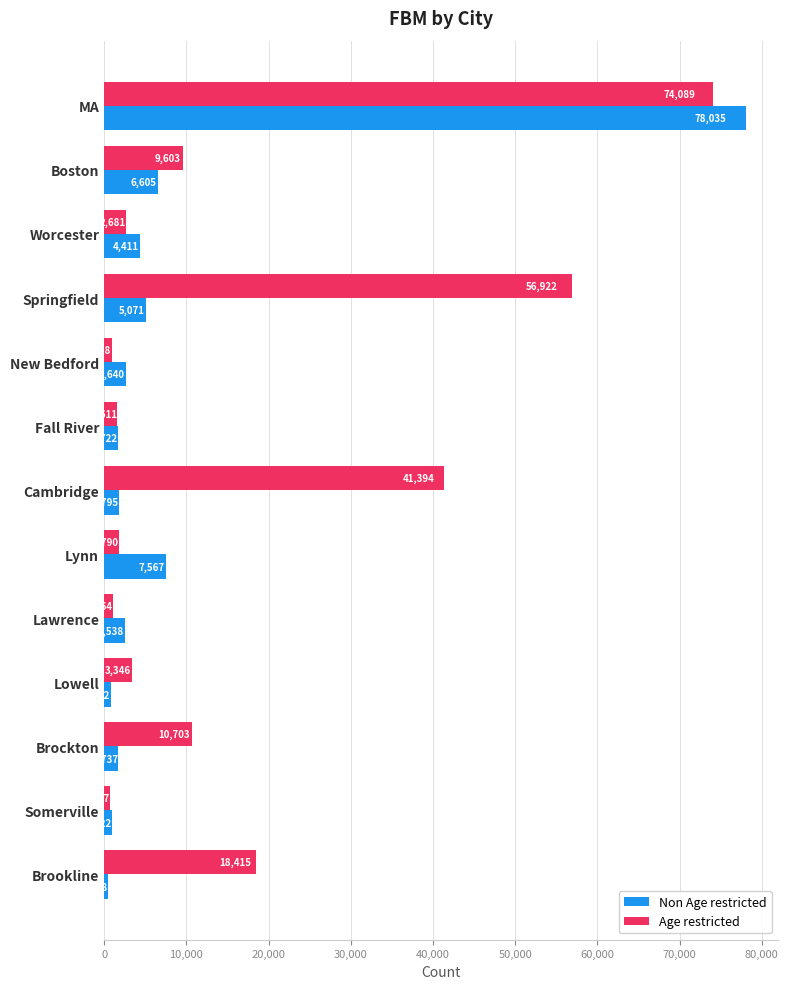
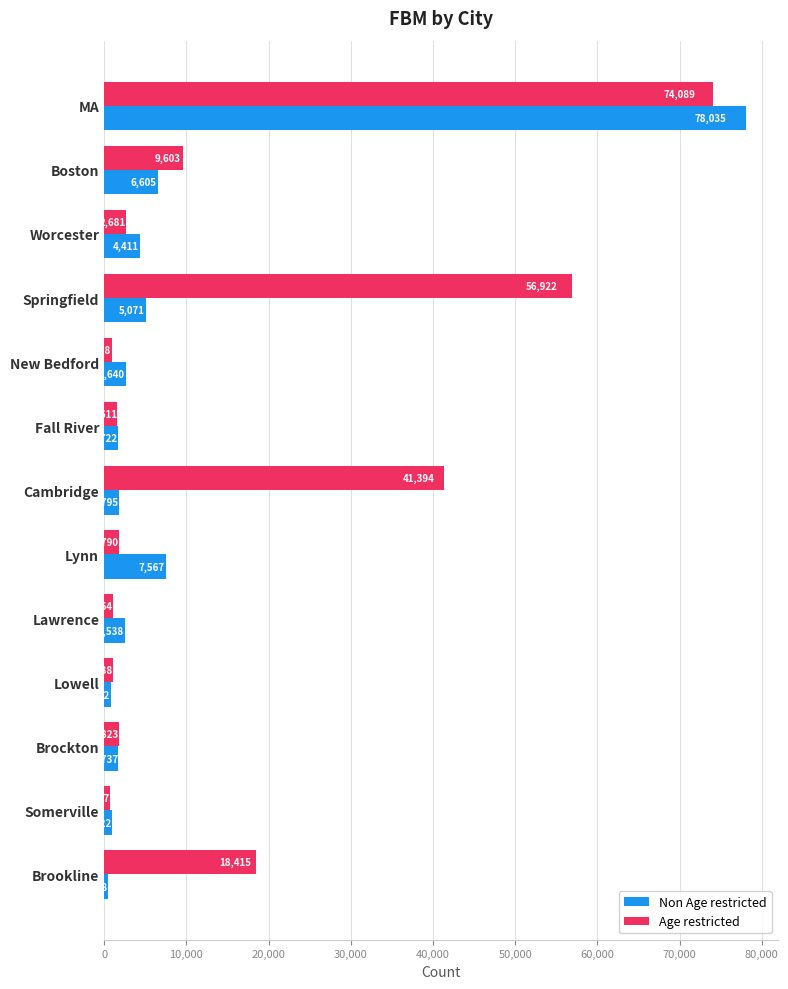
  {
    "Non Age restricted": {
      "MA": "78,035",
      "Boston": "6,605",
      "Worcester": "4,411",
      "Springfield": "5,071",
      "New Bedford": "2,640",
      "Cambridge": "1,795",
      "Lynn": "7,567",
      "Lawrence": "2,538"
    },
    "Age restricted": {
      "MA": "74,089",
      "Boston": "9,603",
      "Worcester": "2,681",
      "Springfield": "56,922",
      "Cambridge": "41,394",
      "Lynn": "1,790",
-     "Lowell": "3,000",
-     "Brockton": "10,703",
+     "Lowell": "1,000",
+     "Brockton": "1,823",
      "Brookline": "18,415"
    }
  }
